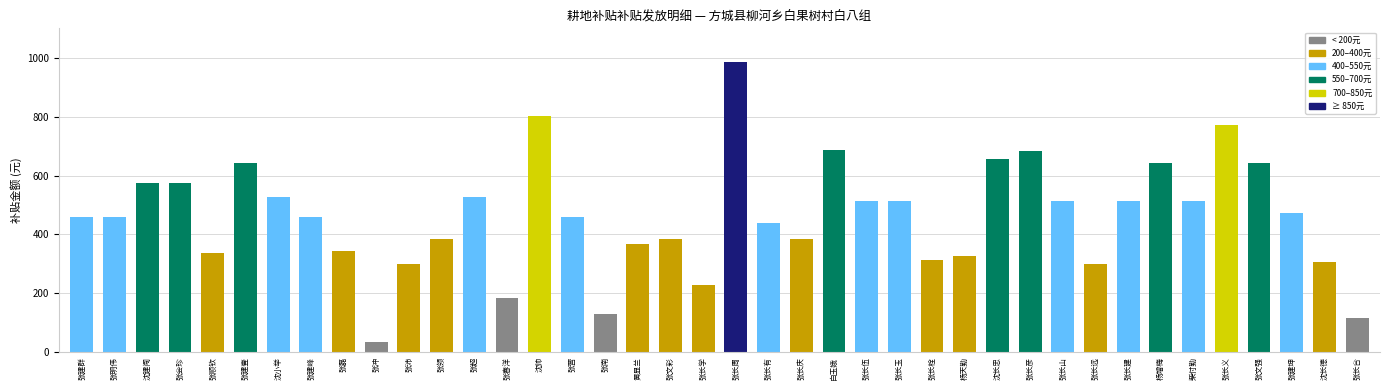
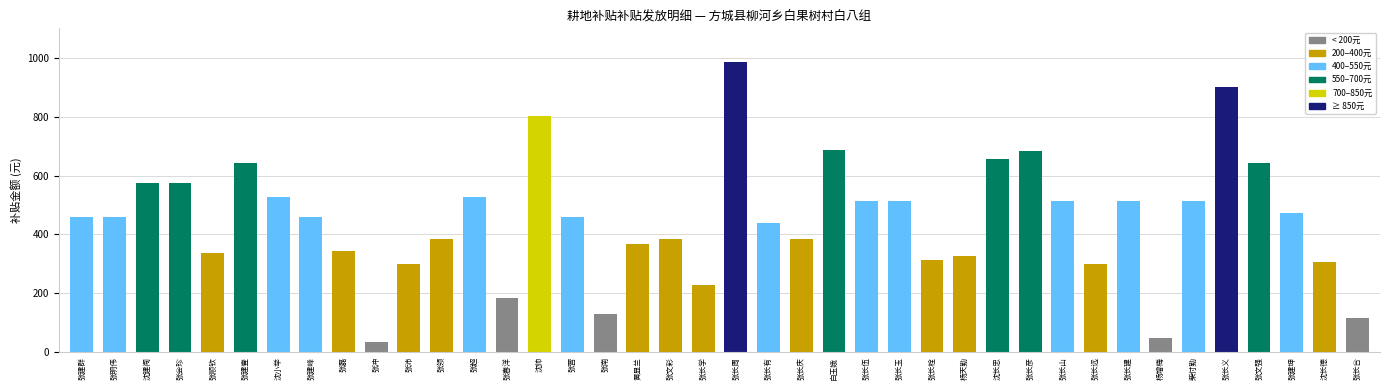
  {
    "张建群": 460,
    "张明伟": 460,
    "沈建闯": 570,
    "张会珍": 570,
    "张顺钦": 340,
    "张建壹": 640,
    "沈小举": 530,
    "张建峰": 460,
    "张磊": 340,
    "张冲": 30,
    "张沛": 300,
    "张领": 390,
    "张超": 530,
    "张春洋": 180,
    "沈帅": 800,
    "张营": 460,
    "张南": 130,
    "黄显兰": 370,
    "张文彩": 390,
    "张长学": 230,
    "张长周": 980,
    "张长有": 440,
    "张长庆": 390,
    "白玉娥": 690,
    "张长伍": 510,
    "张长玉": 510,
    "张长栓": 310,
    "杨天勤": 330,
    "沈长忠": 660,
    "张长彦": 680,
    "张长山": 510,
    "张长远": 300,
    "张长建": 510,
-   "杨增梅": 640,
+   "杨增梅": 50,
    "柴付勤": 510,
-   "张长义": 770,
+   "张长义": 900,
    "张文强": 640,
    "张建坤": 470,
    "沈长德": 310,
    "张长合": 110
  }
